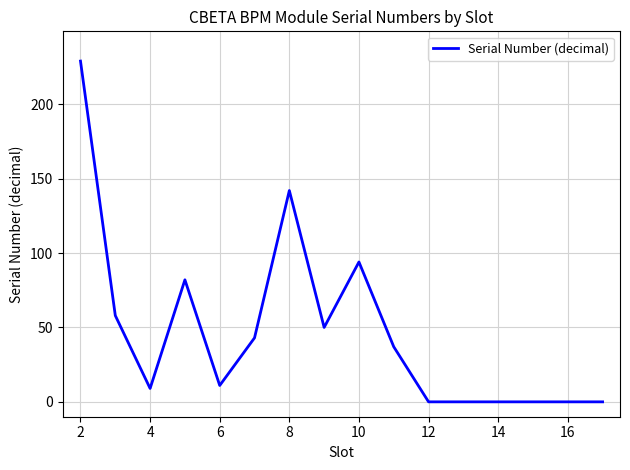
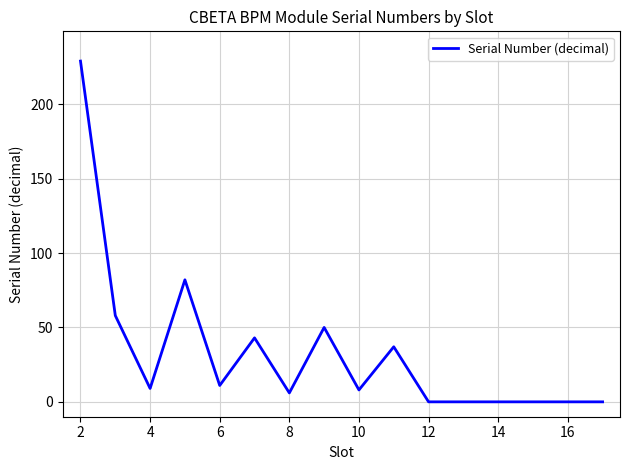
  {
    "2": 229,
    "4": 9,
    "6": 11,
-   "8": 142,
-   "10": 94,
+   "8": 6,
+   "10": 8,
    "12": 0,
    "14": 0,
    "16": 0
  }
